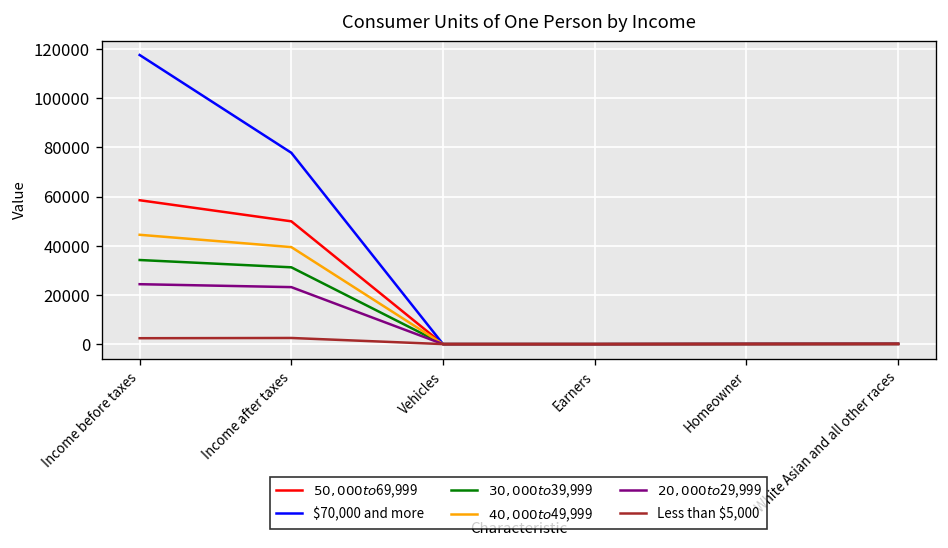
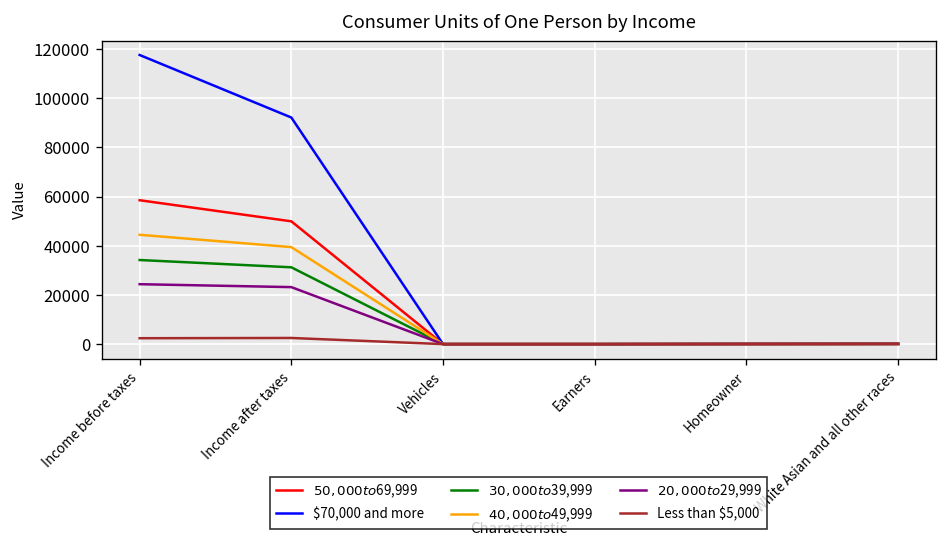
  {
    "$70,000 and more": {
      "Income before taxes": 118000,
-     "Income after taxes": 78000
+     "Income after taxes": 92000
    },
    "Less than $5,000": {
      "Income before taxes": 2000,
      "Income after taxes": 2000
    }
  }
